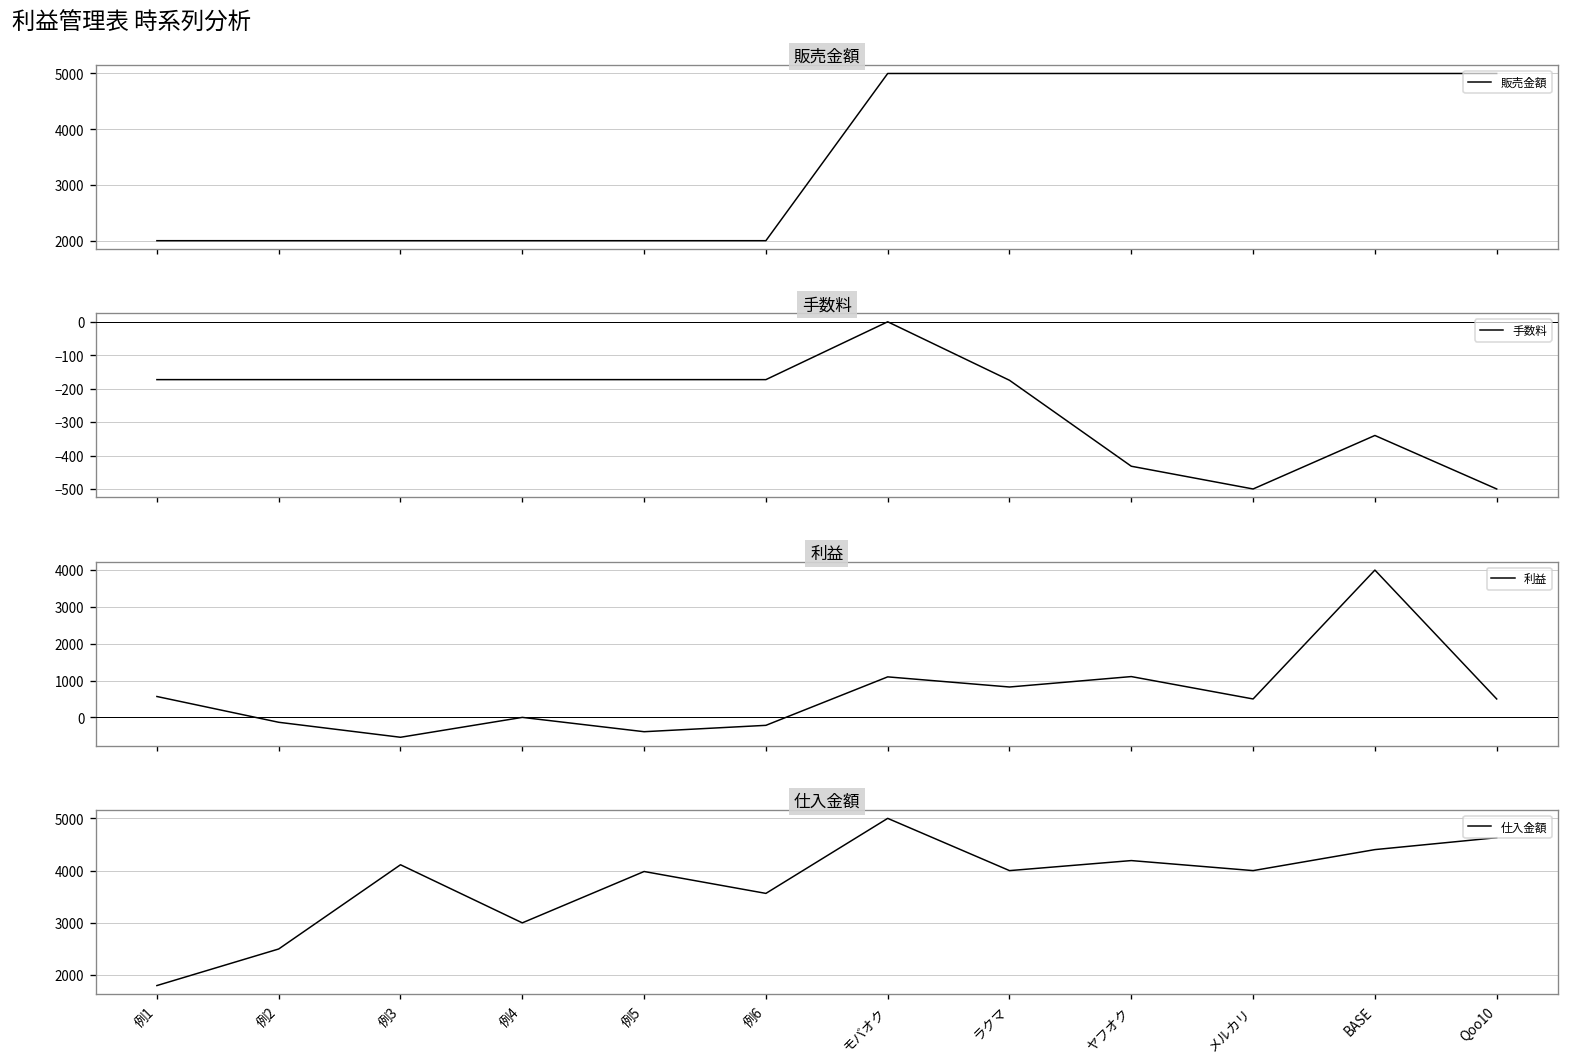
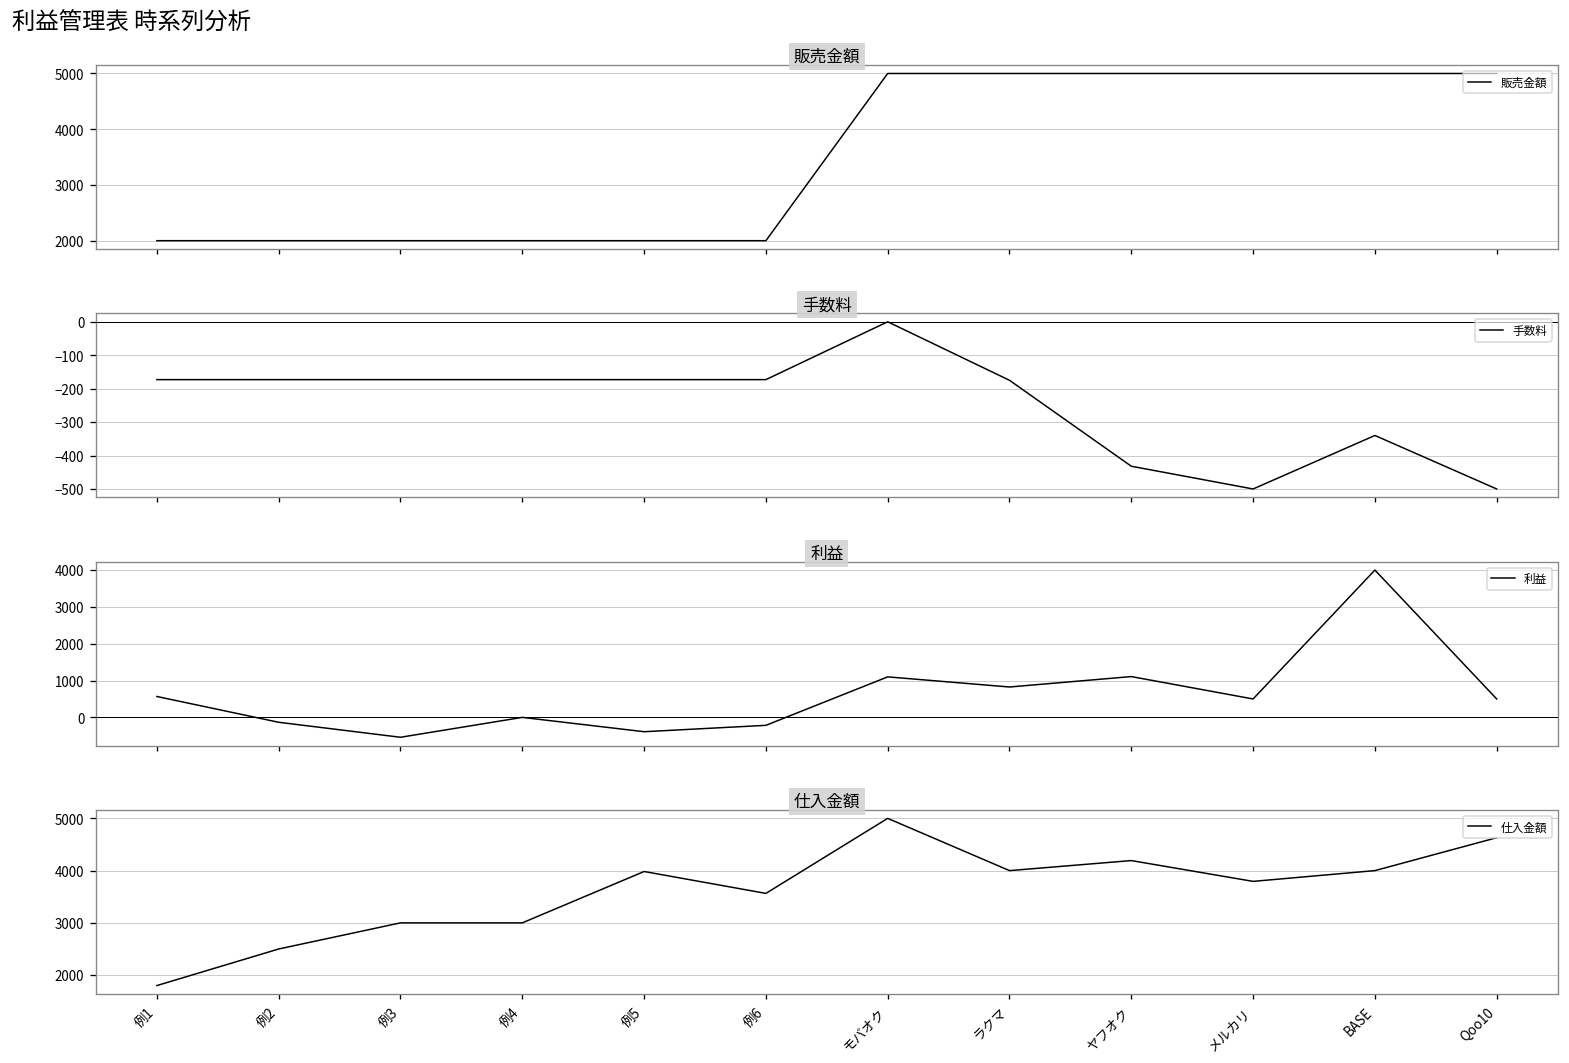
  {
    "仕入金額": {
      "例1": 1800,
      "例2": 2500,
-     "例3": 4100,
+     "例3": 3000,
      "例4": 3000,
      "例5": 4000,
      "例6": 3600,
      "モバオク": 5000,
      "ラクマ": 4000,
      "ヤフオク": 4200,
-     "メルカリ": 4000,
-     "BASE": 4400,
+     "メルカリ": 3800,
+     "BASE": 4000,
      "Qoo10": 4600
    }
  }
